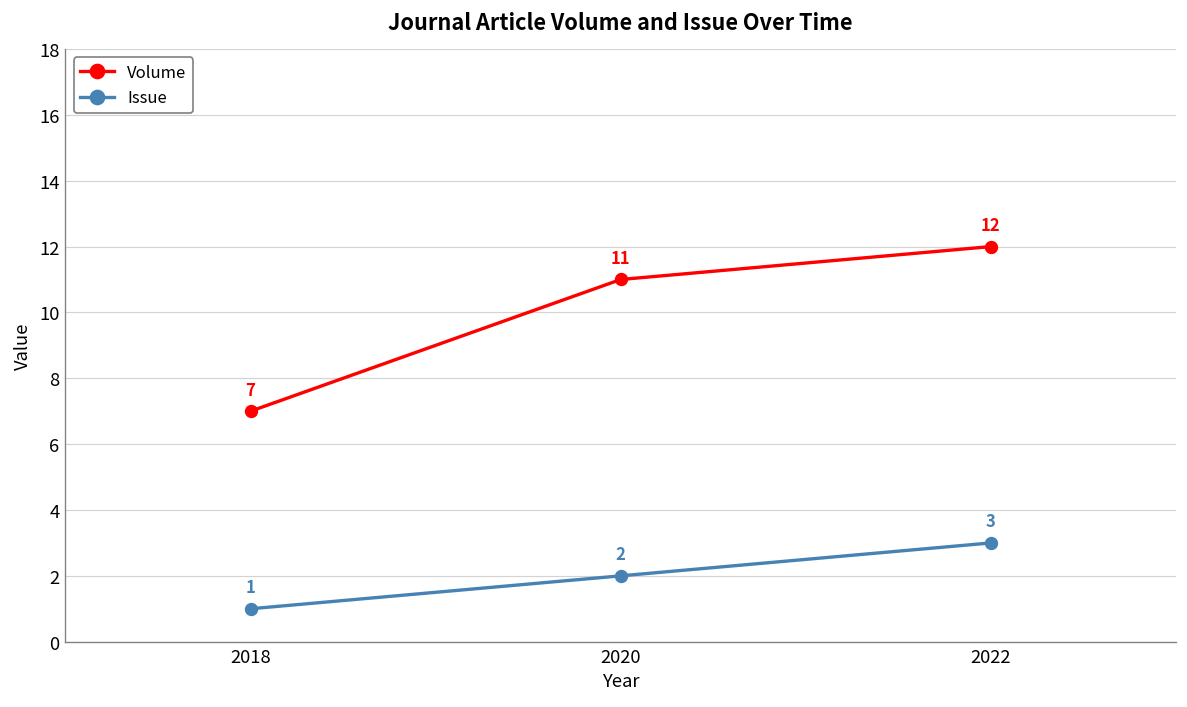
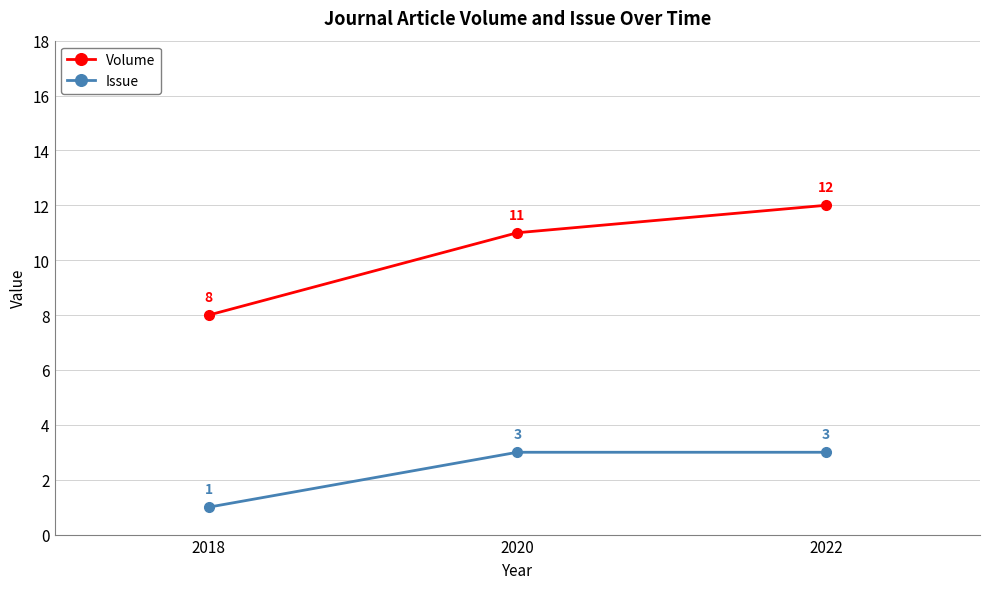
  {
    "Volume": {
-     "2018": 7,
+     "2018": 8,
      "2020": 11,
      "2022": 12
    },
    "Issue": {
      "2018": 1,
-     "2020": 2,
+     "2020": 3,
      "2022": 3
    }
  }
